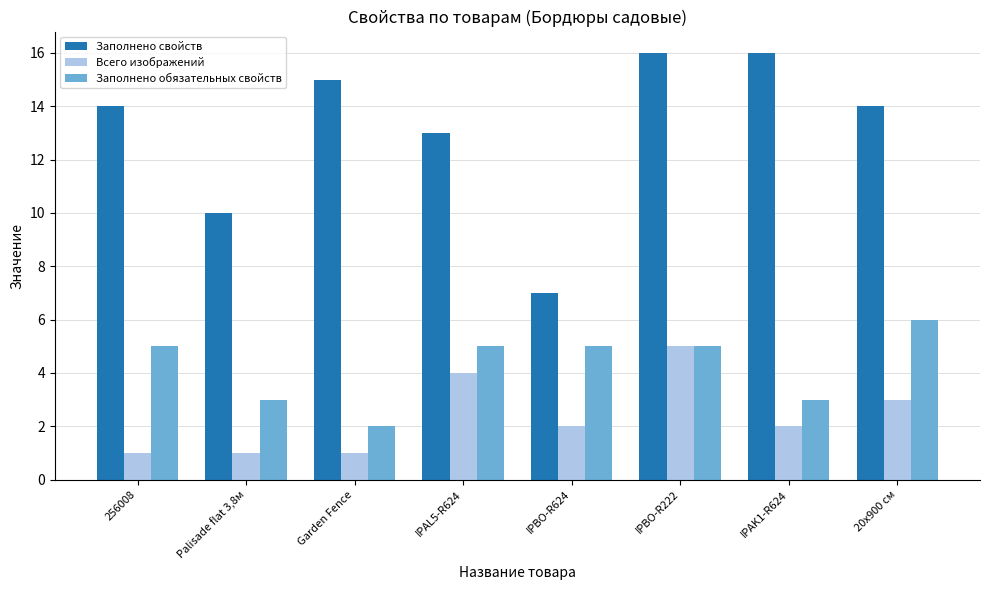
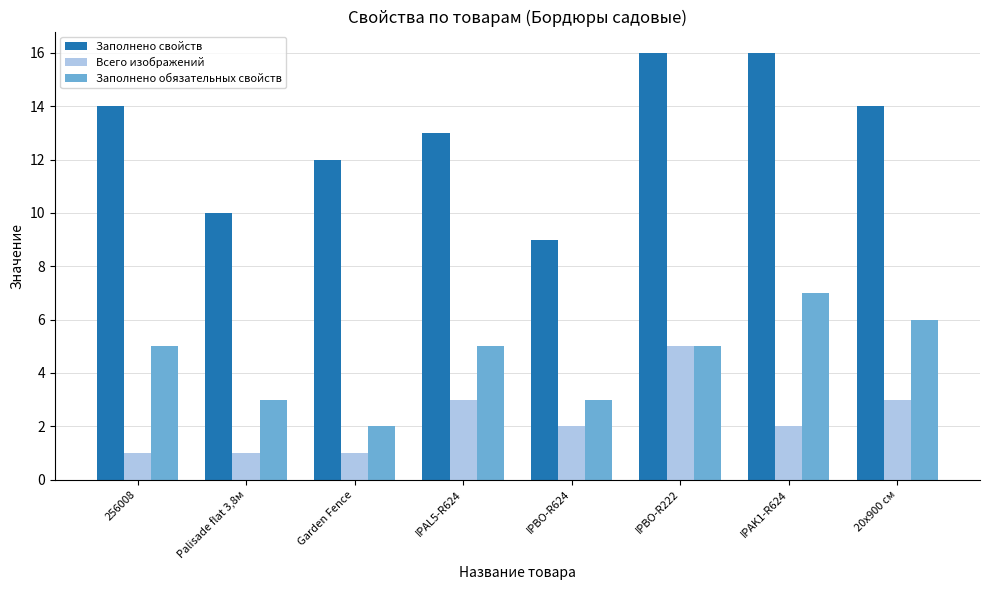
  {
    "Заполнено свойств": {
      "256008": 14,
      "Palisade flat 3,8м": 10,
-     "Garden Fence": 15,
+     "Garden Fence": 12,
      "IPAL5-R624": 13,
-     "IPBO-R624": 7,
+     "IPBO-R624": 9,
      "IPBO-R222": 16,
      "IPAK1-R624": 16,
      "20х900 см": 14
    },
    "Всего изображений": {
      "256008": 1,
      "Palisade flat 3,8м": 1,
      "Garden Fence": 1,
-     "IPAL5-R624": 4,
+     "IPAL5-R624": 3,
      "IPBO-R624": 2,
      "IPBO-R222": 5,
      "IPAK1-R624": 2,
      "20х900 см": 3
    },
    "Заполнено обязательных свойств": {
      "256008": 5,
      "Palisade flat 3,8м": 3,
      "Garden Fence": 2,
      "IPAL5-R624": 5,
-     "IPBO-R624": 5,
+     "IPBO-R624": 3,
      "IPBO-R222": 5,
-     "IPAK1-R624": 3,
+     "IPAK1-R624": 7,
      "20х900 см": 6
    }
  }
